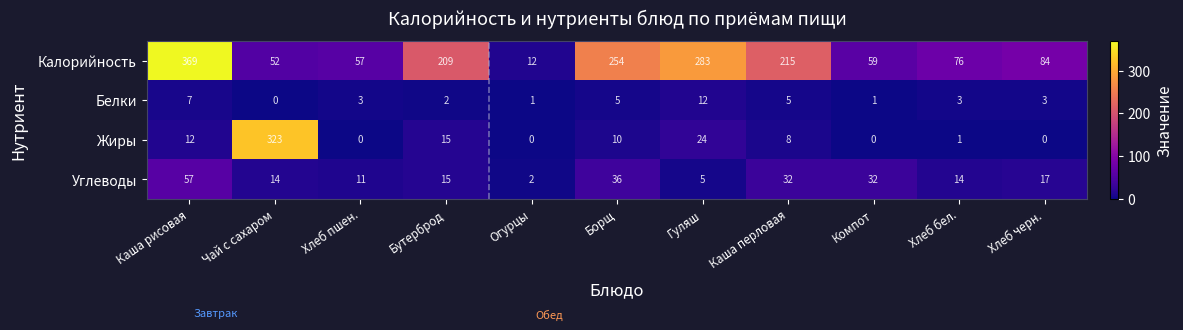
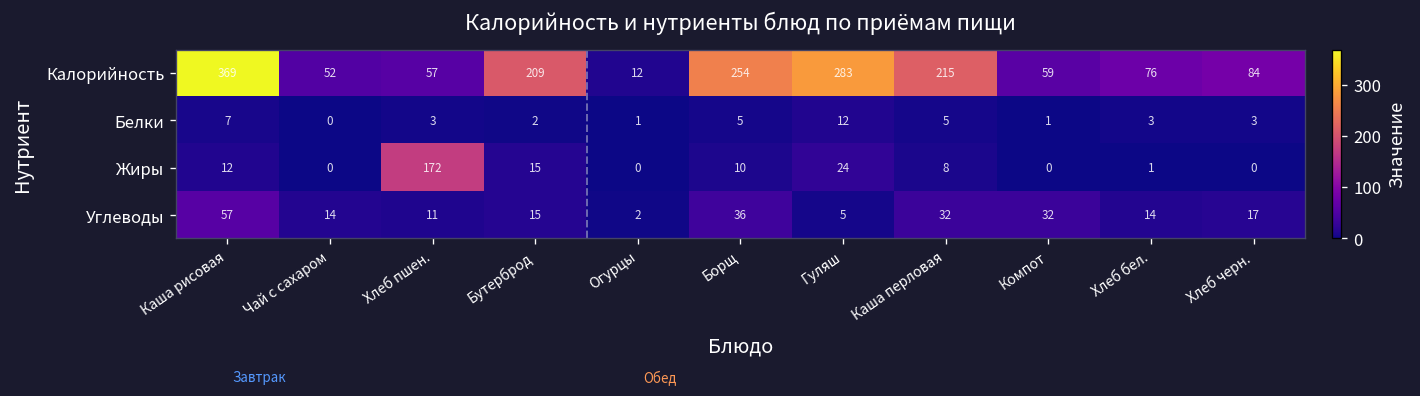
  {
    "Калорийность": {
      "Каша рисовая": 369,
      "Чай с сахаром": 52,
      "Хлеб пшен.": 57,
      "Бутерброд": 209,
      "Огурцы": 12,
      "Борщ": 254,
      "Гуляш": 283,
      "Каша перловая": 215,
      "Компот": 59,
      "Хлеб бел.": 76,
      "Хлеб черн.": 84
    },
    "Белки": {
      "Каша рисовая": 7,
      "Чай с сахаром": 0,
      "Хлеб пшен.": 3,
      "Бутерброд": 2,
      "Огурцы": 1,
      "Борщ": 5,
      "Гуляш": 12,
      "Каша перловая": 5,
      "Компот": 1,
      "Хлеб бел.": 3,
      "Хлеб черн.": 3
    },
    "Жиры": {
      "Каша рисовая": 12,
-     "Чай с сахаром": 323,
-     "Хлеб пшен.": 0,
+     "Чай с сахаром": 0,
+     "Хлеб пшен.": 172,
      "Бутерброд": 15,
      "Огурцы": 0,
      "Борщ": 10,
      "Гуляш": 24,
      "Каша перловая": 8,
      "Компот": 0,
      "Хлеб бел.": 1,
      "Хлеб черн.": 0
    },
    "Углеводы": {
      "Каша рисовая": 57,
      "Чай с сахаром": 14,
      "Хлеб пшен.": 11,
      "Бутерброд": 15,
      "Огурцы": 2,
      "Борщ": 36,
      "Гуляш": 5,
      "Каша перловая": 32,
      "Компот": 32,
      "Хлеб бел.": 14,
      "Хлеб черн.": 17
    }
  }
